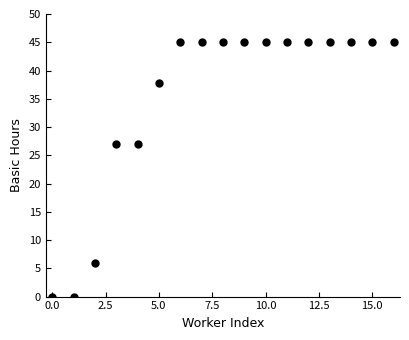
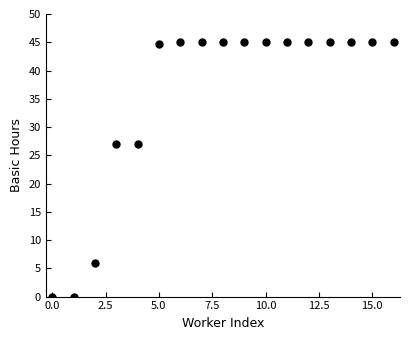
  {
    "0.0": 0,
-   "5.0": 38,
+   "5.0": 45,
    "10.0": 45,
    "15.0": 45
  }
